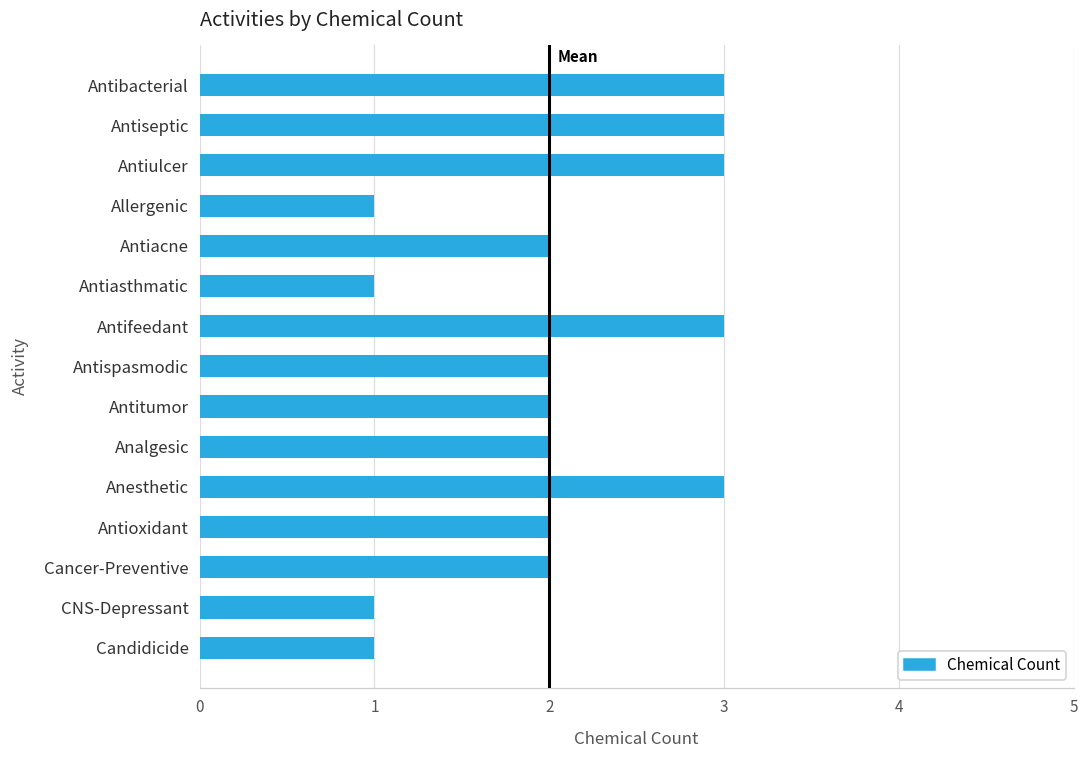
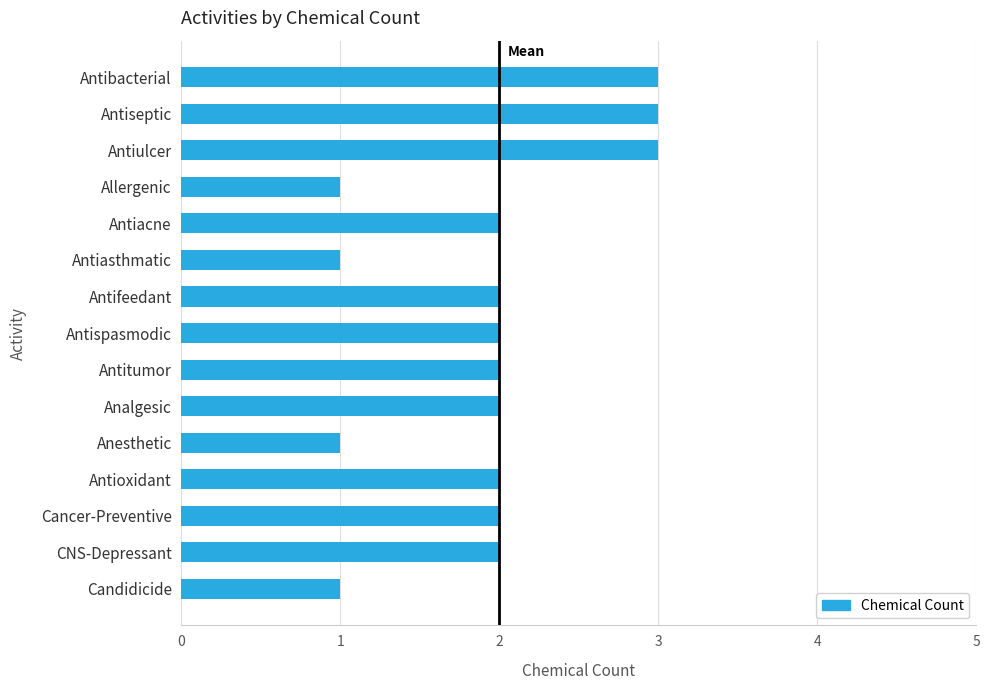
  {
    "Antibacterial": 3,
    "Antiseptic": 3,
    "Antiulcer": 3,
    "Allergenic": 1,
    "Antiacne": 2,
    "Antiasthmatic": 1,
-   "Antifeedant": 3,
+   "Antifeedant": 2,
    "Antispasmodic": 2,
    "Antitumor": 2,
    "Analgesic": 2,
-   "Anesthetic": 3,
+   "Anesthetic": 1,
    "Antioxidant": 2,
    "Cancer-Preventive": 2,
-   "CNS-Depressant": 1,
+   "CNS-Depressant": 2,
    "Candidicide": 1
  }
